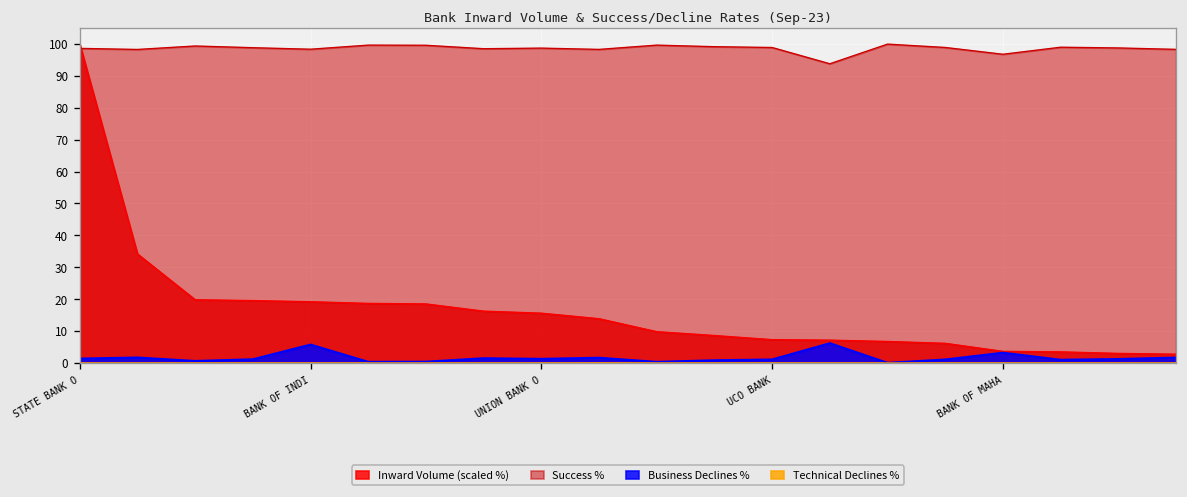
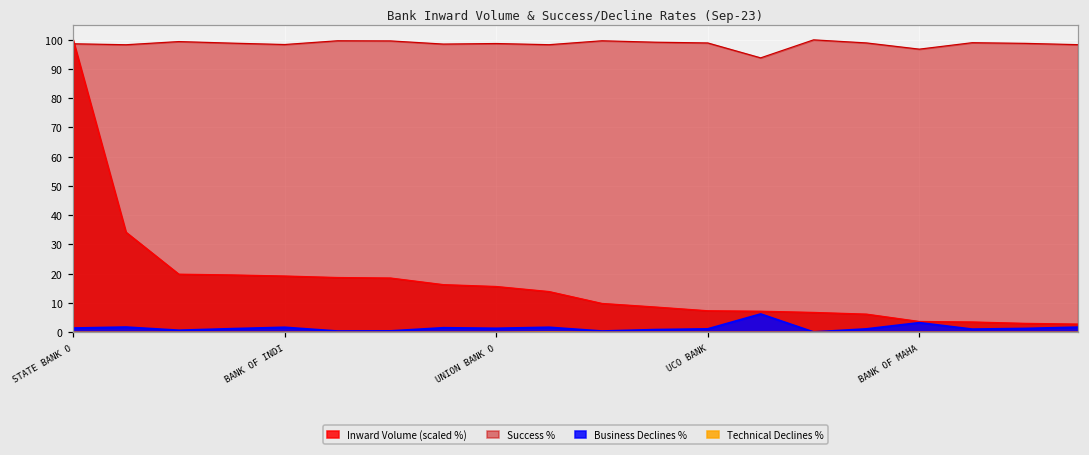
  {
    "Business Declines %": {
      "STATE BANK O": 1,
-     "BANK OF INDI": 6,
+     "BANK OF INDI": 2,
      "UNION BANK O": 1,
      "UCO BANK": 1
    },
    "Technical Declines %": {
      "STATE BANK O": 0,
      "BANK OF INDI": 0,
      "UNION BANK O": 0,
      "UCO BANK": 0,
      "BANK OF MAHA": 0
    }
  }
